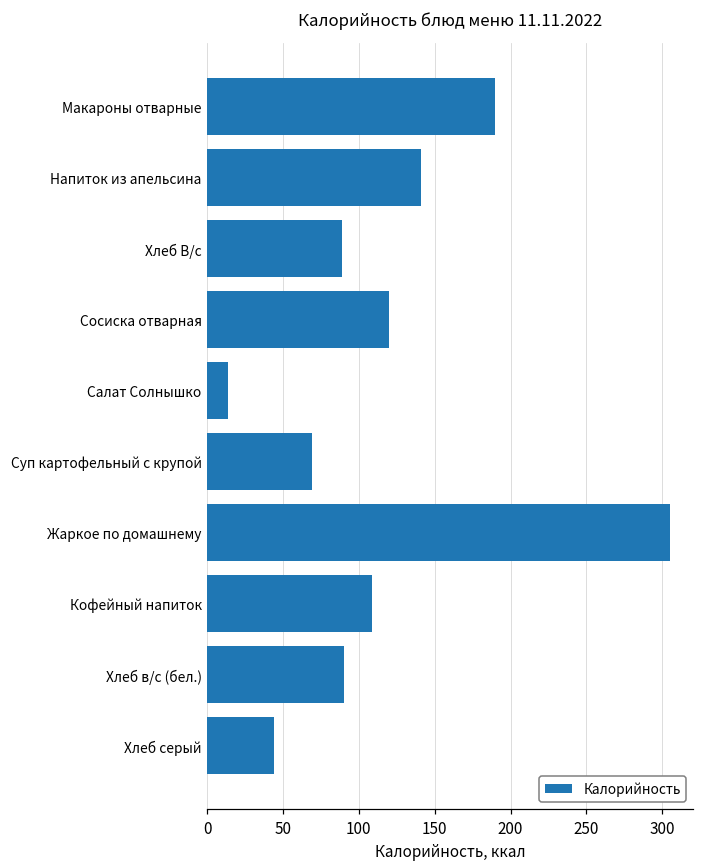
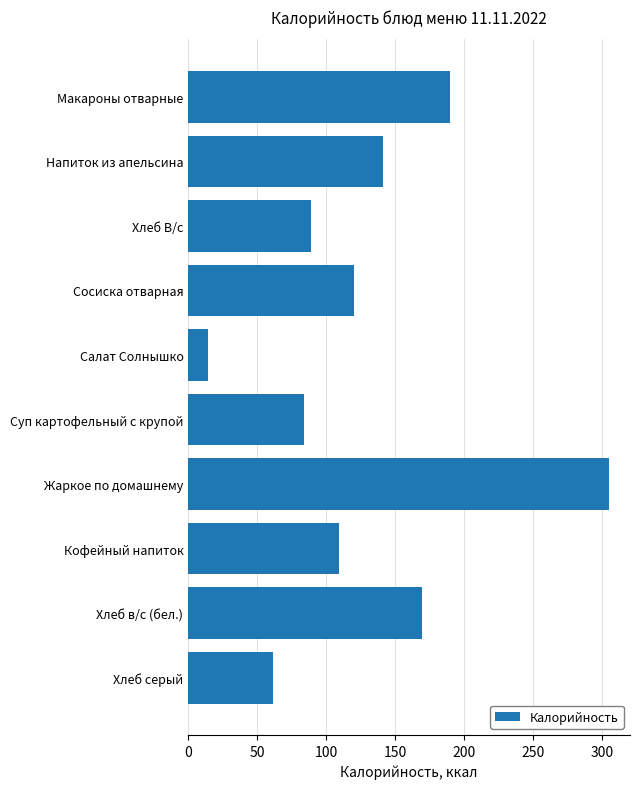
  {
    "Макароны отварные": 190,
    "Напиток из апельсина": 141,
    "Хлеб В/с": 89,
    "Сосиска отварная": 120,
    "Салат Солнышко": 14,
-   "Суп картофельный с крупой": 69,
+   "Суп картофельный с крупой": 84,
    "Жаркое по домашнему": 305,
    "Кофейный напиток": 109,
-   "Хлеб в/с (бел.)": 91,
-   "Хлеб серый": 44
+   "Хлеб в/с (бел.)": 169,
+   "Хлеб серый": 61
  }
